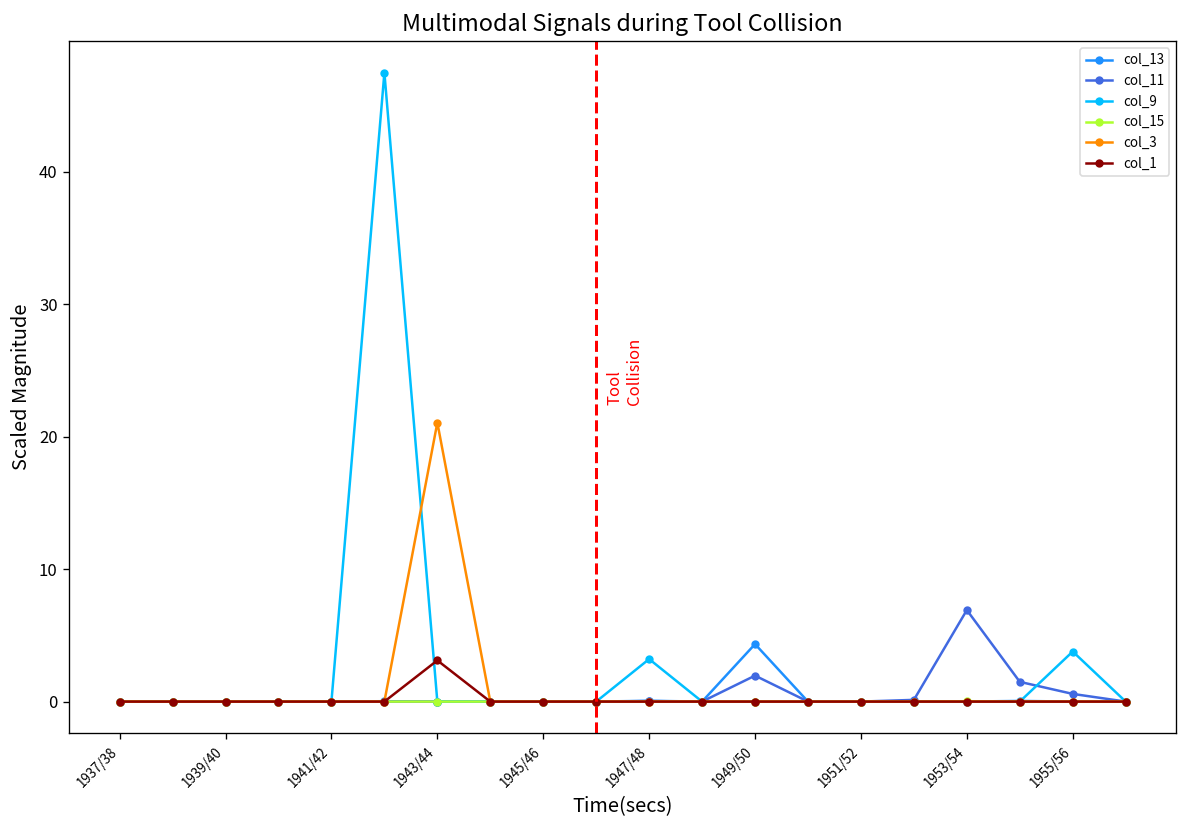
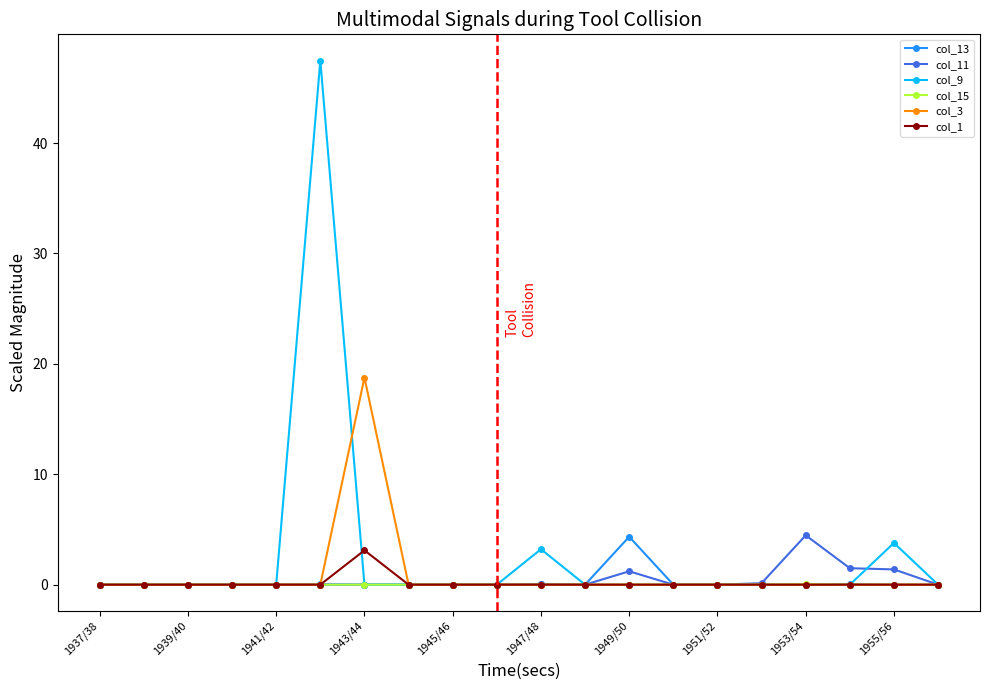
  {
    "col_11": {
-     "1949/50": 2.0,
-     "1953/54": 6.9,
-     "1955/56": 0.6
+     "1949/50": 1.2,
+     "1953/54": 4.5,
+     "1955/56": 1.4
    },
    "col_3": {
-     "1943/44": 21.1
+     "1943/44": 18.8
    },
    "col_1": {
      "1943/44": 3.1
    }
  }
